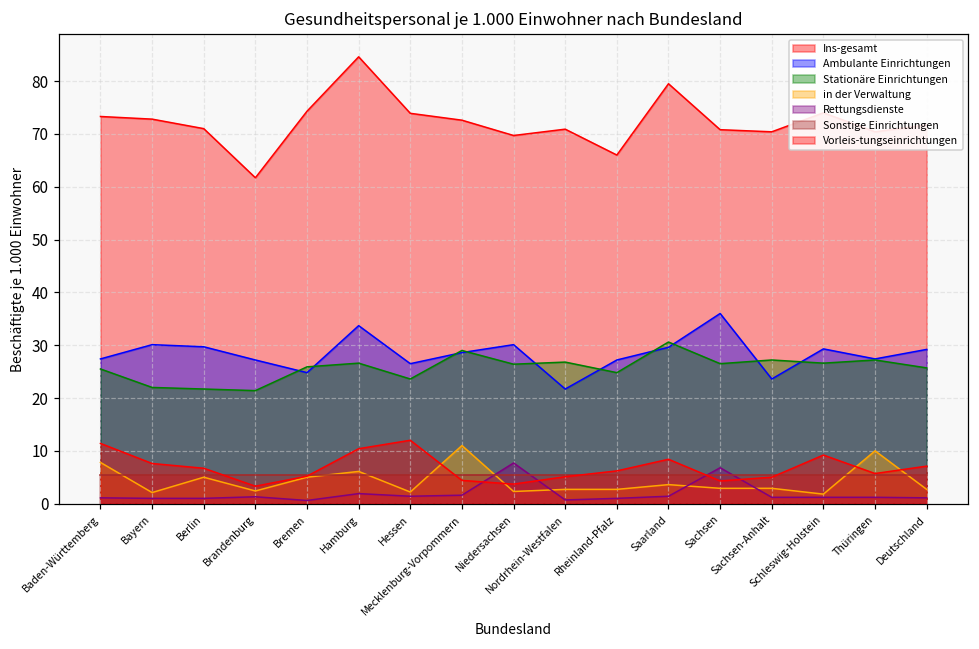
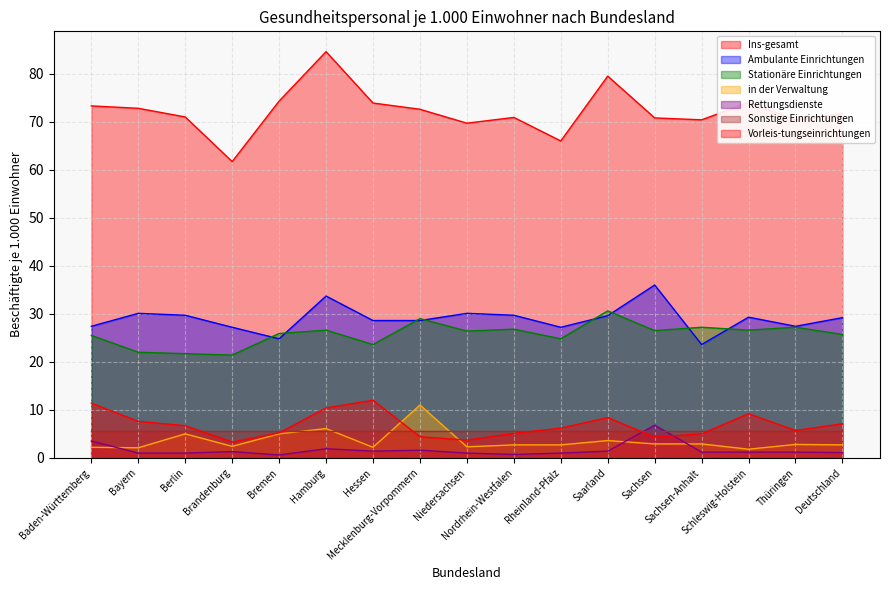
  {
    "Ambulante Einrichtungen": {
      "Baden-Württemberg": 27,
      "Bayern": 30,
      "Berlin": 30,
      "Brandenburg": 27,
      "Bremen": 25,
      "Hamburg": 34,
-     "Hessen": 27,
+     "Hessen": 29,
      "Niedersachsen": 30,
-     "Nordrhein-Westfalen": 22,
+     "Nordrhein-Westfalen": 30,
      "Rheinland-Pfalz": 27,
      "Saarland": 30,
      "Sachsen": 36,
      "Sachsen-Anhalt": 24,
      "Schleswig-Holstein": 29,
      "Deutschland": 29
    },
    "Stationäre Einrichtungen": {
      "Baden-Württemberg": 26,
      "Bayern": 22,
      "Berlin": 22,
      "Brandenburg": 21,
      "Bremen": 26,
      "Hamburg": 27,
      "Hessen": 24,
      "Niedersachsen": 26,
      "Nordrhein-Westfalen": 27,
      "Rheinland-Pfalz": 25,
      "Saarland": 31,
      "Sachsen": 27,
      "Sachsen-Anhalt": 27,
      "Schleswig-Holstein": 27,
      "Deutschland": 26
    },
    "in der Verwaltung": {
-     "Baden-Württemberg": 8,
+     "Baden-Württemberg": 2,
      "Bayern": 2,
      "Brandenburg": 2,
      "Hamburg": 6,
      "Hessen": 2,
      "Mecklenburg-Vorpommern": 11,
      "Niedersachsen": 2,
      "Nordrhein-Westfalen": 3,
      "Rheinland-Pfalz": 3,
      "Saarland": 4,
      "Sachsen": 3,
      "Sachsen-Anhalt": 3,
      "Schleswig-Holstein": 2,
-     "Thüringen": 10,
+     "Thüringen": 3,
      "Deutschland": 3
    },
    "Rettungsdienste": {
-     "Baden-Württemberg": 1,
+     "Baden-Württemberg": 4,
      "Bayern": 1,
      "Berlin": 1,
      "Brandenburg": 1,
      "Bremen": 1,
      "Hamburg": 2,
      "Hessen": 1,
      "Mecklenburg-Vorpommern": 2,
-     "Niedersachsen": 8,
+     "Niedersachsen": 1,
      "Nordrhein-Westfalen": 1,
      "Rheinland-Pfalz": 1,
      "Saarland": 1,
      "Sachsen": 7,
      "Sachsen-Anhalt": 1,
      "Schleswig-Holstein": 1,
      "Thüringen": 1,
      "Deutschland": 1
    },
    "Sonstige Einrichtungen": {
      "Baden-Württemberg": 6,
      "Bayern": 6,
      "Brandenburg": 6,
      "Hamburg": 6,
      "Hessen": 6,
      "Mecklenburg-Vorpommern": 6,
      "Niedersachsen": 6,
      "Rheinland-Pfalz": 6,
      "Saarland": 6,
      "Sachsen": 6,
      "Schleswig-Holstein": 6,
      "Deutschland": 6
    }
  }
